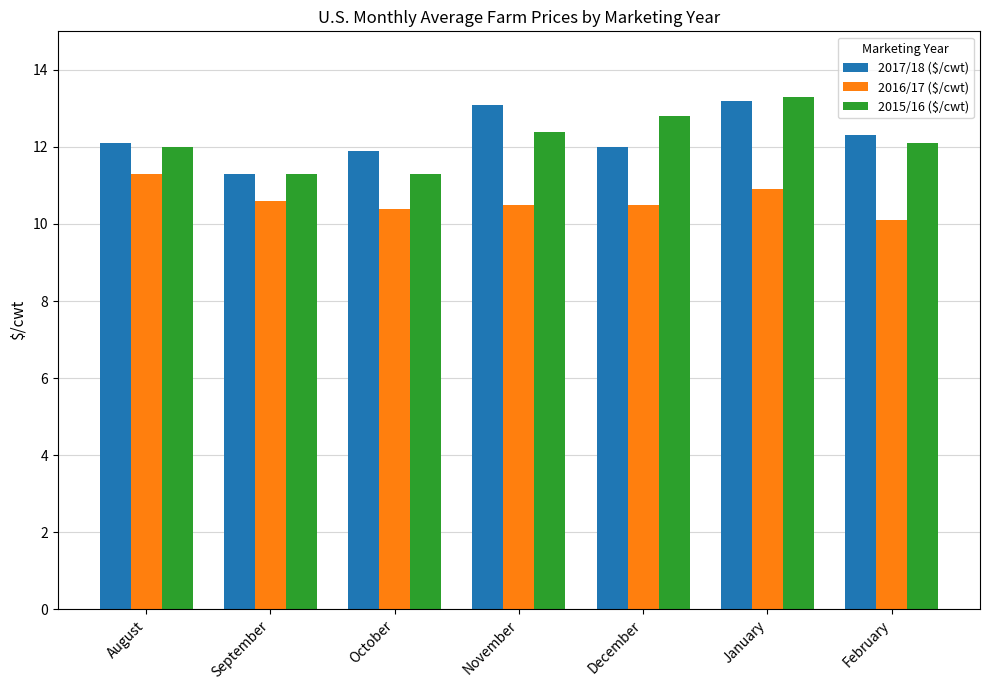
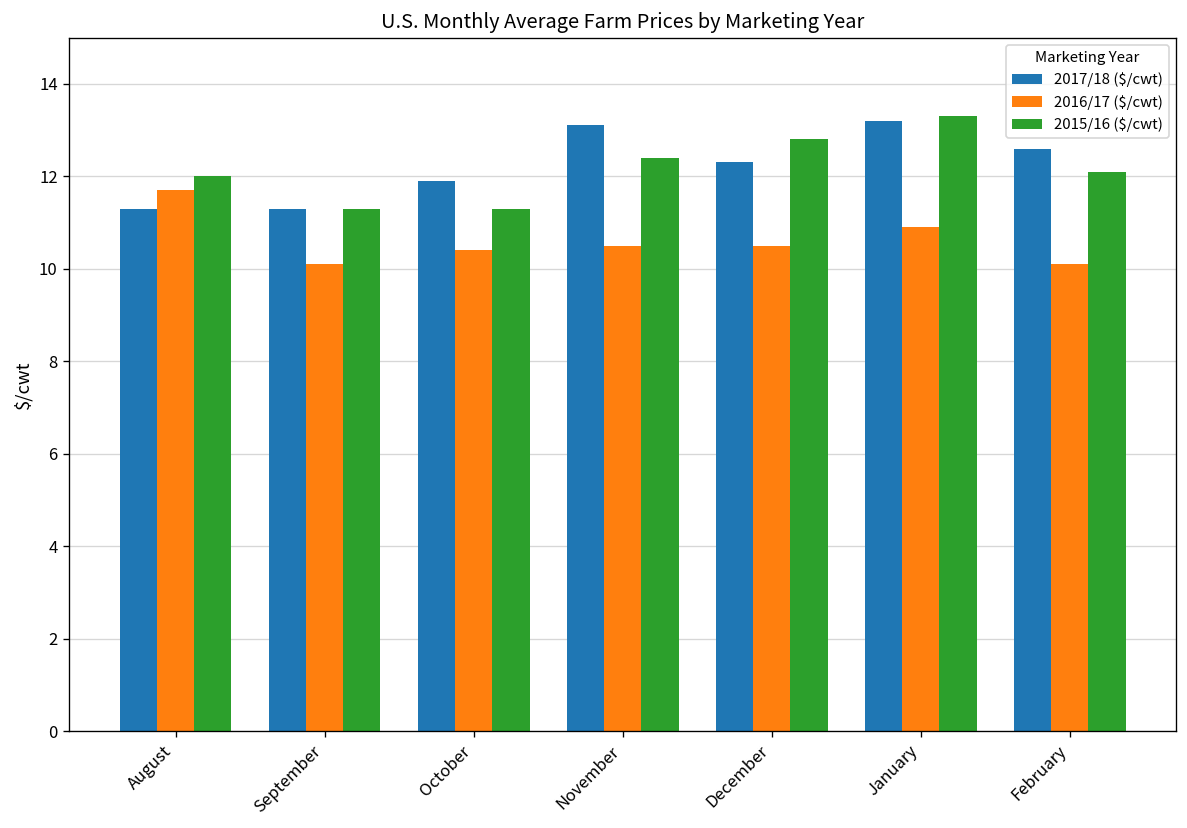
  {
    "2017/18 ($/cwt)": {
-     "August": 12.1,
+     "August": 11.3,
      "September": 11.3,
      "October": 11.9,
      "November": 13.1,
-     "December": 12.0,
+     "December": 12.3,
      "January": 13.2,
-     "February": 12.3
+     "February": 12.6
    },
    "2016/17 ($/cwt)": {
-     "August": 11.3,
-     "September": 10.6,
+     "August": 11.7,
+     "September": 10.1,
      "October": 10.4,
      "November": 10.5,
      "December": 10.5,
      "January": 10.9,
      "February": 10.1
    },
    "2015/16 ($/cwt)": {
      "August": 12.0,
      "September": 11.3,
      "October": 11.3,
      "November": 12.4,
      "December": 12.8,
      "January": 13.3,
      "February": 12.1
    }
  }
